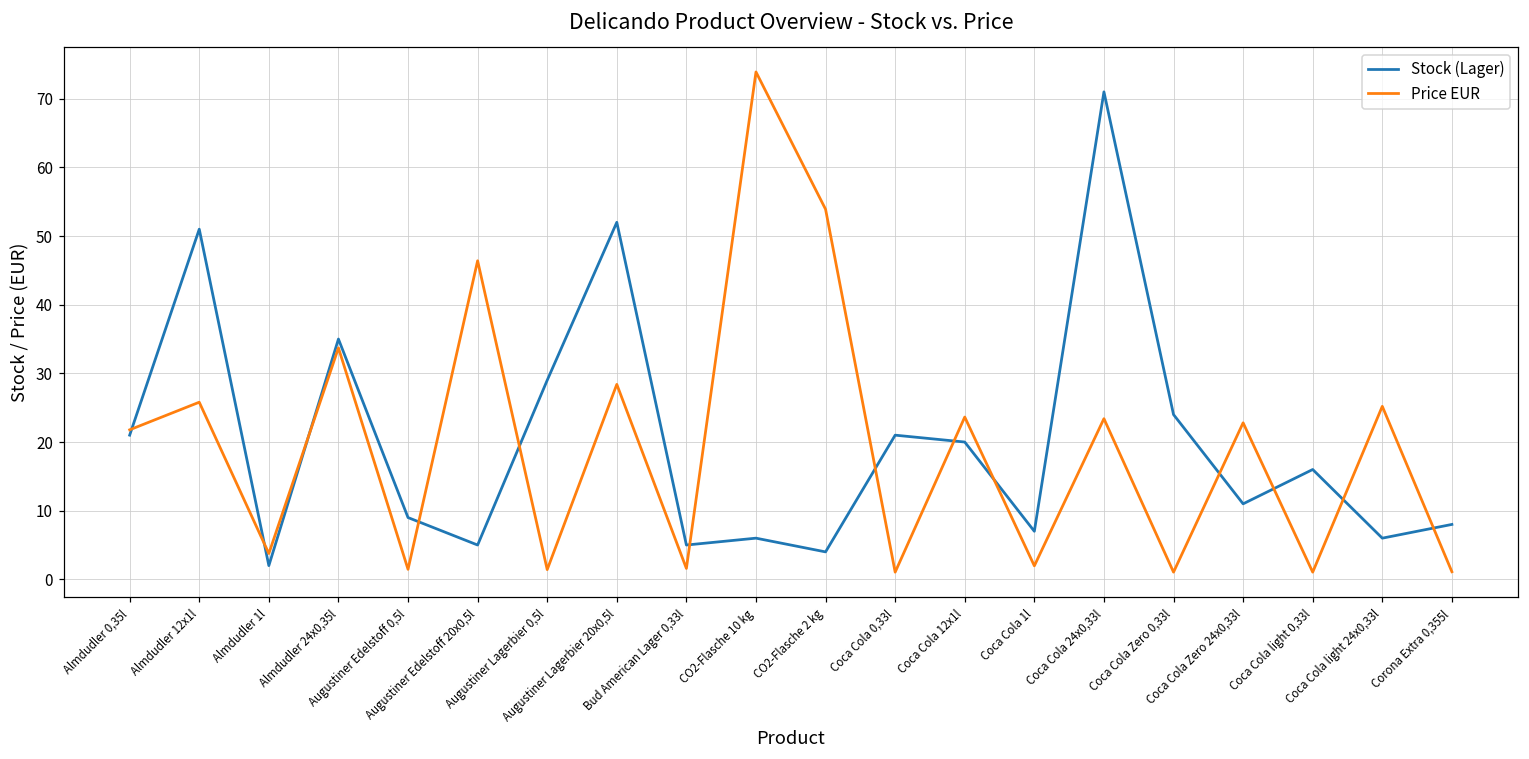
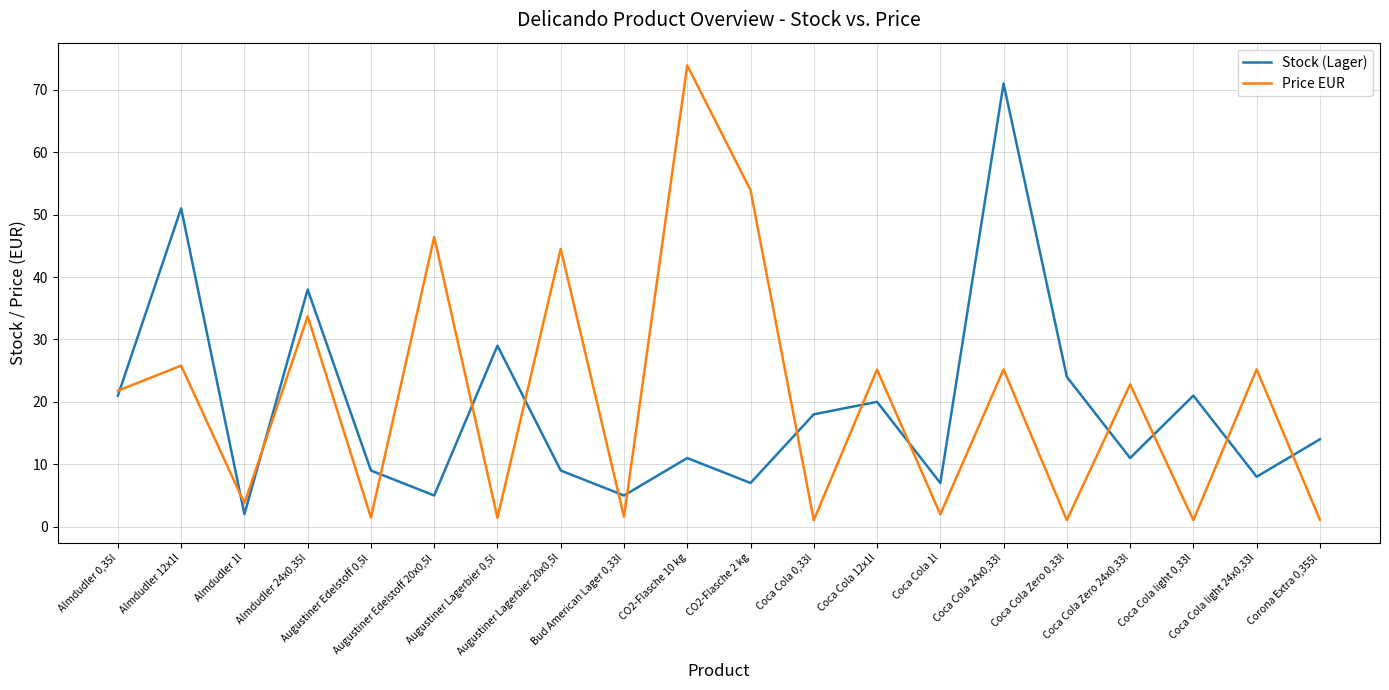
  {
    "Stock (Lager)": {
      "Almdudler 0,35l": 21,
      "Almdudler 12x1l": 51,
      "Almdudler 1l": 2,
-     "Almdudler 24x0,35l": 35,
+     "Almdudler 24x0,35l": 38,
      "Augustiner Edelstoff 0,5l": 9,
      "Augustiner Edelstoff 20x0,5l": 5,
      "Augustiner Lagerbier 0,5l": 29,
-     "Augustiner Lagerbier 20x0,5l": 52,
+     "Augustiner Lagerbier 20x0,5l": 9,
      "Bud American Lager 0,33l": 5,
-     "CO2-Flasche 10 kg": 6,
-     "CO2-Flasche 2 kg": 4,
-     "Coca Cola 0,33l": 21,
+     "CO2-Flasche 10 kg": 11,
+     "CO2-Flasche 2 kg": 7,
+     "Coca Cola 0,33l": 18,
      "Coca Cola 12x1l": 20,
      "Coca Cola 1l": 7,
      "Coca Cola 24x0,33l": 71,
      "Coca Cola Zero 0,33l": 24,
      "Coca Cola Zero 24x0,33l": 11,
-     "Coca Cola light 0,33l": 16,
-     "Coca Cola light 24x0,33l": 6,
-     "Corona Extra 0,355l": 8
+     "Coca Cola light 0,33l": 21,
+     "Coca Cola light 24x0,33l": 8,
+     "Corona Extra 0,355l": 14
    },
    "Price EUR": {
      "Almdudler 0,35l": 22,
      "Almdudler 12x1l": 26,
      "Almdudler 1l": 4,
      "Almdudler 24x0,35l": 34,
      "Augustiner Edelstoff 0,5l": 1,
      "Augustiner Edelstoff 20x0,5l": 46,
      "Augustiner Lagerbier 0,5l": 1,
-     "Augustiner Lagerbier 20x0,5l": 28,
+     "Augustiner Lagerbier 20x0,5l": 45,
      "Bud American Lager 0,33l": 2,
      "CO2-Flasche 10 kg": 74,
      "CO2-Flasche 2 kg": 54,
      "Coca Cola 0,33l": 1,
-     "Coca Cola 12x1l": 24,
+     "Coca Cola 12x1l": 25,
      "Coca Cola 1l": 2,
-     "Coca Cola 24x0,33l": 23,
+     "Coca Cola 24x0,33l": 25,
      "Coca Cola Zero 0,33l": 1,
      "Coca Cola Zero 24x0,33l": 23,
      "Coca Cola light 0,33l": 1,
      "Coca Cola light 24x0,33l": 25,
      "Corona Extra 0,355l": 1
    }
  }
